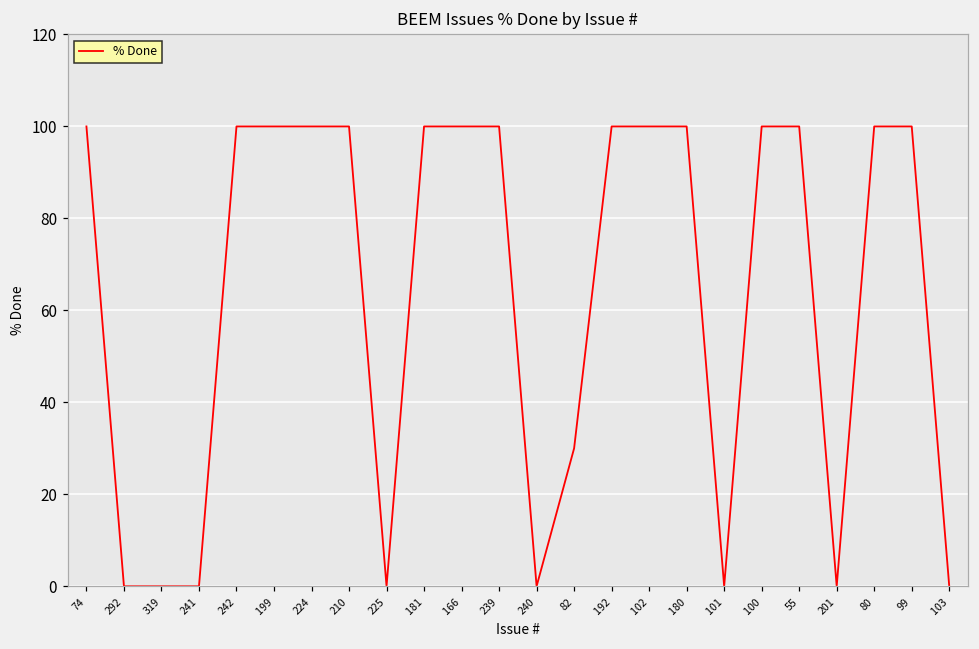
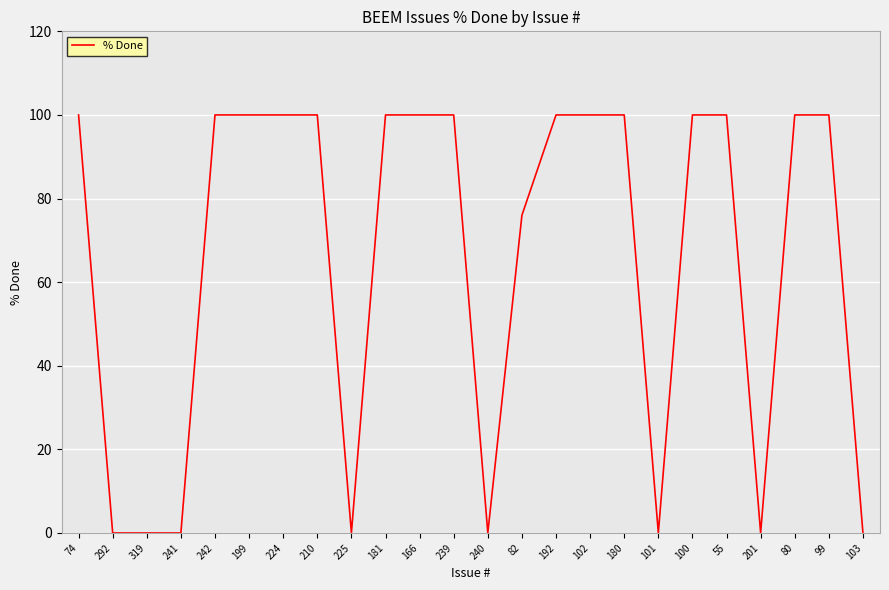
  {
    "74": 100,
    "292": 0,
    "319": 0,
    "241": 0,
    "242": 100,
    "199": 100,
    "224": 100,
    "210": 100,
    "225": 0,
    "181": 100,
    "166": 100,
    "239": 100,
    "240": 0,
-   "82": 30,
+   "82": 76,
    "192": 100,
    "102": 100,
    "180": 100,
    "101": 0,
    "100": 100,
    "55": 100,
    "201": 0,
    "80": 100,
    "99": 100,
    "103": 0
  }
